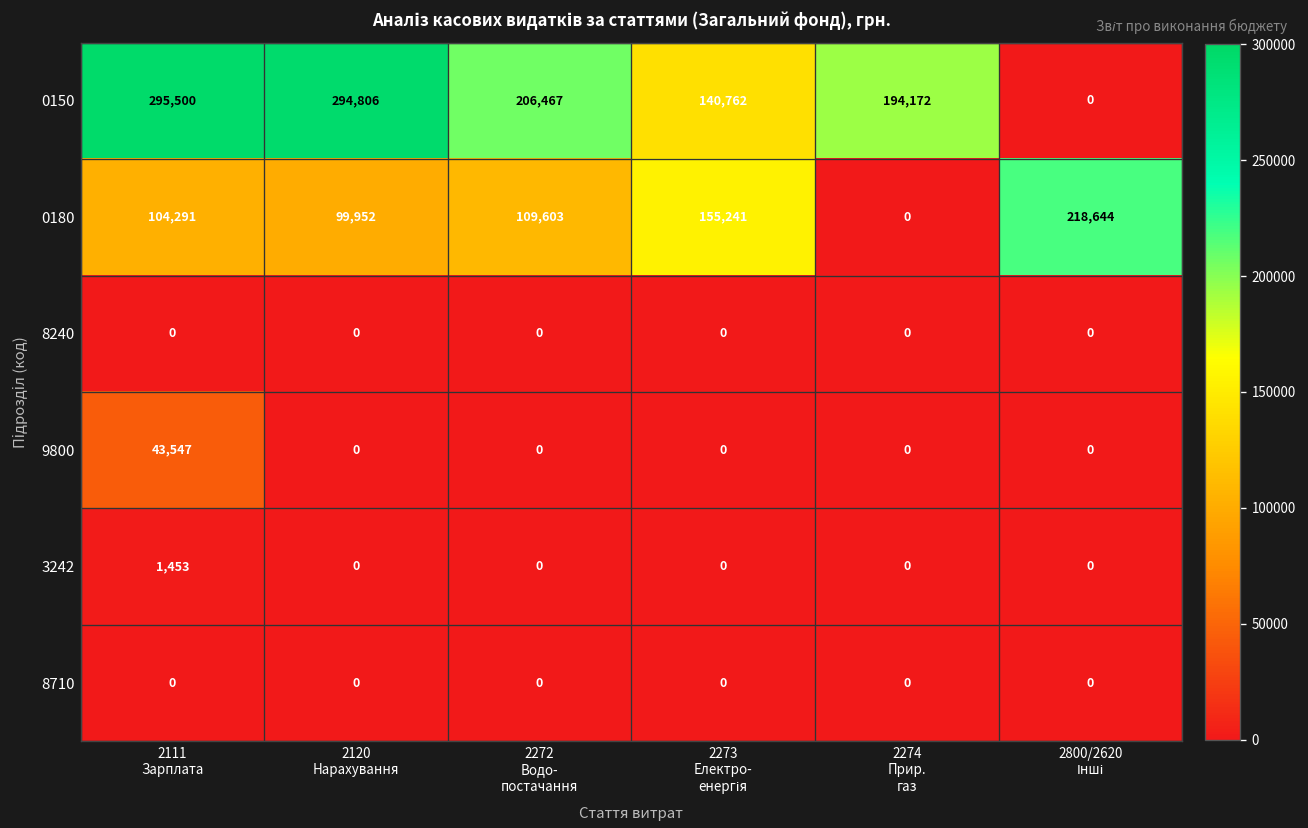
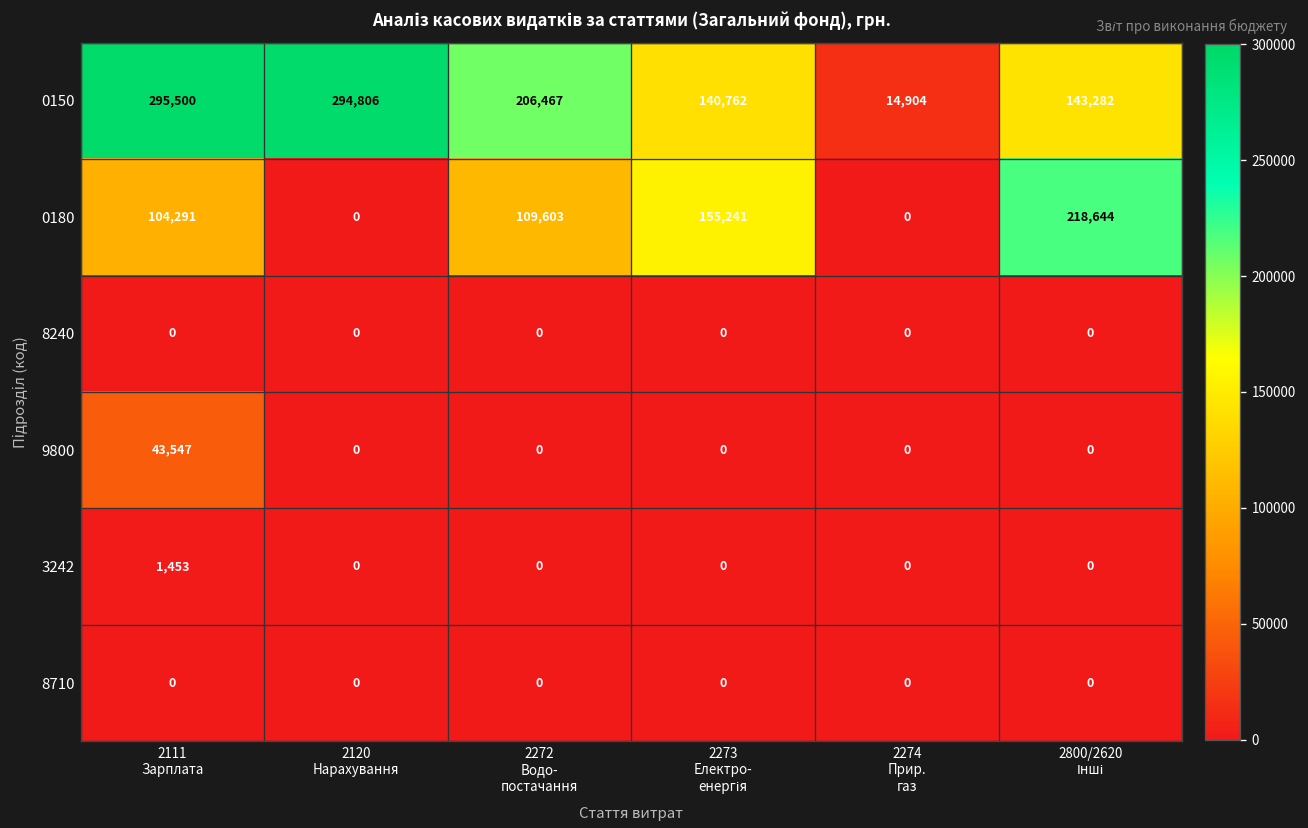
  {
    "0150": {
      "2111 Зарплата": "295,500",
      "2120 Нарахування": "294,806",
      "2272 Водо- постачання": "206,467",
      "2273 Електро- енергія": "140,762",
-     "2274 Прир. газ": "194,172",
-     "2800/2620 Інші": "0"
+     "2274 Прир. газ": "14,904",
+     "2800/2620 Інші": "143,282"
    },
    "0180": {
      "2111 Зарплата": "104,291",
-     "2120 Нарахування": "99,952",
+     "2120 Нарахування": "0",
      "2272 Водо- постачання": "109,603",
      "2273 Електро- енергія": "155,241",
      "2274 Прир. газ": "0",
      "2800/2620 Інші": "218,644"
    },
    "8240": {
      "2111 Зарплата": "0",
      "2120 Нарахування": "0",
      "2272 Водо- постачання": "0",
      "2273 Електро- енергія": "0",
      "2274 Прир. газ": "0",
      "2800/2620 Інші": "0"
    },
    "9800": {
      "2111 Зарплата": "43,547",
      "2120 Нарахування": "0",
      "2272 Водо- постачання": "0",
      "2273 Електро- енергія": "0",
      "2274 Прир. газ": "0",
      "2800/2620 Інші": "0"
    },
    "3242": {
      "2111 Зарплата": "1,453",
      "2120 Нарахування": "0",
      "2272 Водо- постачання": "0",
      "2273 Електро- енергія": "0",
      "2274 Прир. газ": "0",
      "2800/2620 Інші": "0"
    },
    "8710": {
      "2111 Зарплата": "0",
      "2120 Нарахування": "0",
      "2272 Водо- постачання": "0",
      "2273 Електро- енергія": "0",
      "2274 Прир. газ": "0",
      "2800/2620 Інші": "0"
    }
  }
